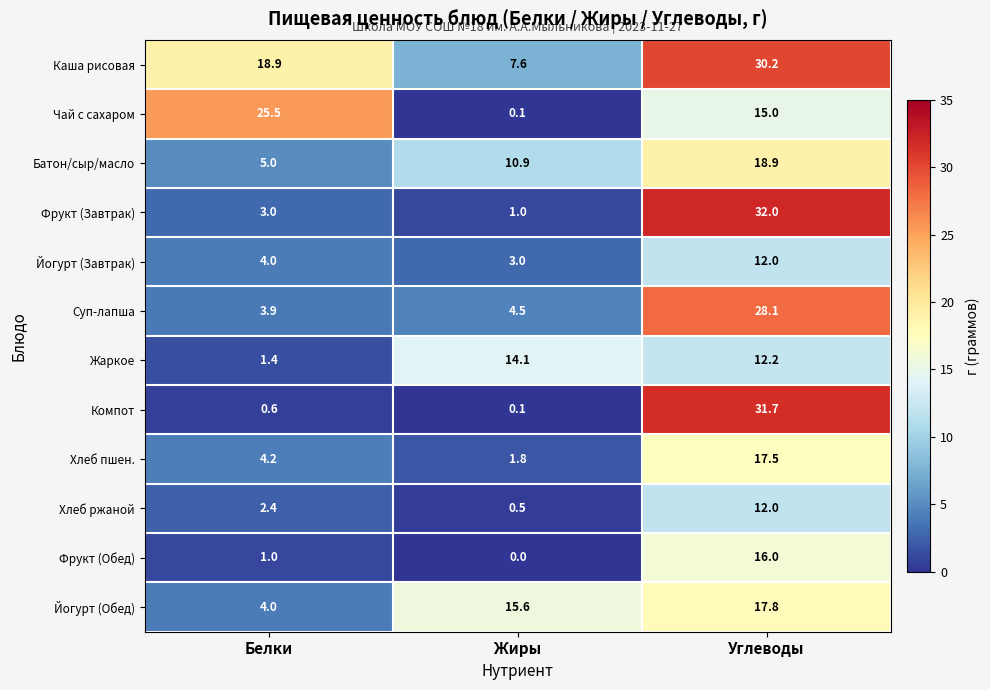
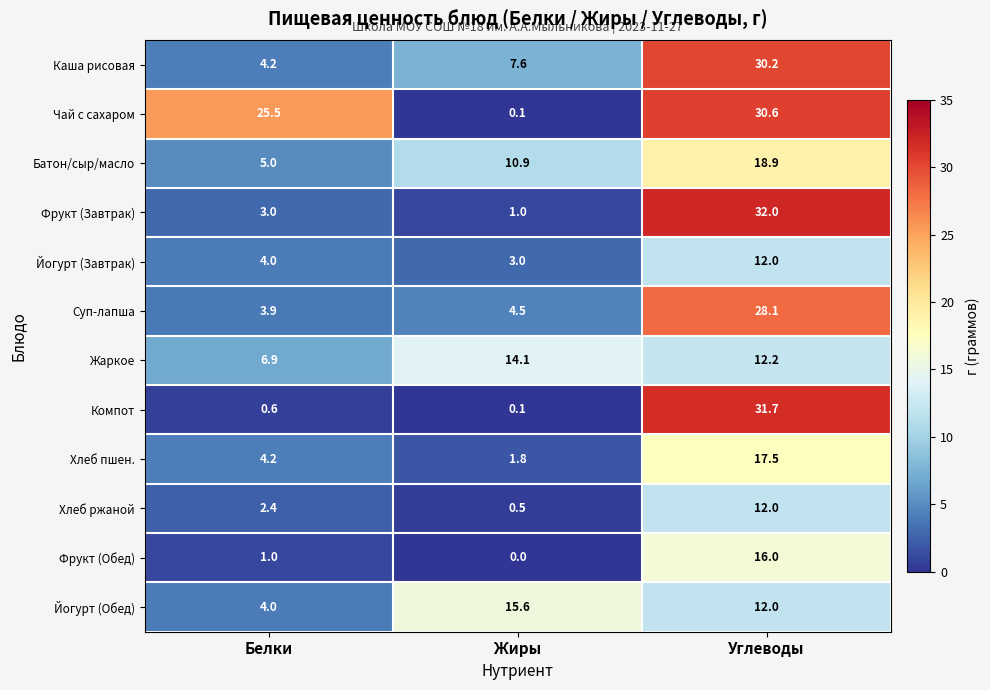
  {
    "Каша рисовая": {
-     "Белки": 18.9,
+     "Белки": 4.2,
      "Жиры": 7.6,
      "Углеводы": 30.2
    },
    "Чай с сахаром": {
      "Белки": 25.5,
      "Жиры": 0.1,
-     "Углеводы": 15.0
+     "Углеводы": 30.6
    },
    "Батон/сыр/масло": {
      "Белки": 5.0,
      "Жиры": 10.9,
      "Углеводы": 18.9
    },
    "Фрукт (Завтрак)": {
      "Белки": 3.0,
      "Жиры": 1.0,
      "Углеводы": 32.0
    },
    "Йогурт (Завтрак)": {
      "Белки": 4.0,
      "Жиры": 3.0,
      "Углеводы": 12.0
    },
    "Суп-лапша": {
      "Белки": 3.9,
      "Жиры": 4.5,
      "Углеводы": 28.1
    },
    "Жаркое": {
-     "Белки": 1.4,
+     "Белки": 6.9,
      "Жиры": 14.1,
      "Углеводы": 12.2
    },
    "Компот": {
      "Белки": 0.6,
      "Жиры": 0.1,
      "Углеводы": 31.7
    },
    "Хлеб пшен.": {
      "Белки": 4.2,
      "Жиры": 1.8,
      "Углеводы": 17.5
    },
    "Хлеб ржаной": {
      "Белки": 2.4,
      "Жиры": 0.5,
      "Углеводы": 12.0
    },
    "Фрукт (Обед)": {
      "Белки": 1.0,
      "Жиры": 0.0,
      "Углеводы": 16.0
    },
    "Йогурт (Обед)": {
      "Белки": 4.0,
      "Жиры": 15.6,
-     "Углеводы": 17.8
+     "Углеводы": 12.0
    }
  }
